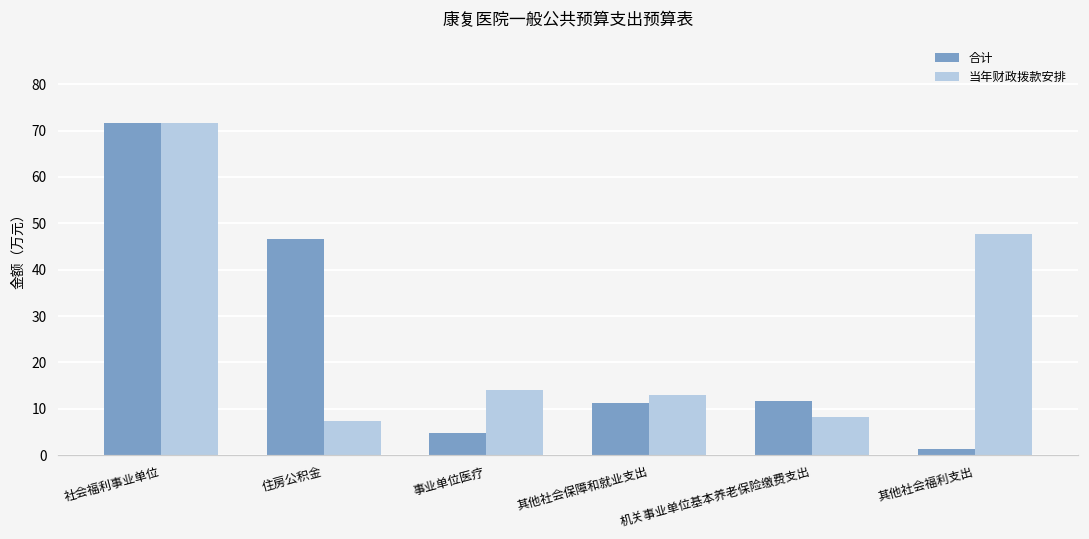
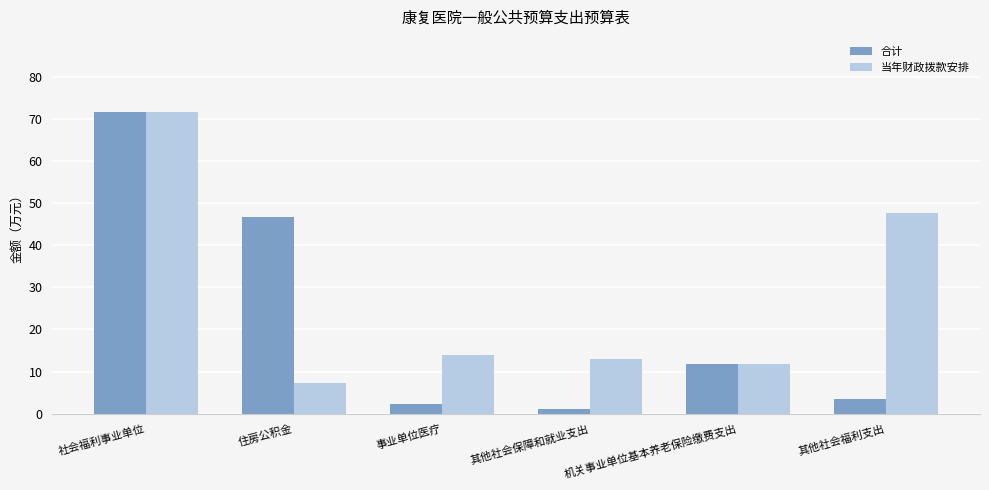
  {
    "合计": {
      "社会福利事业单位": 72,
      "住房公积金": 47,
-     "事业单位医疗": 5,
-     "其他社会保障和就业支出": 11,
+     "事业单位医疗": 2,
+     "其他社会保障和就业支出": 1,
      "机关事业单位基本养老保险缴费支出": 12,
-     "其他社会福利支出": 1
+     "其他社会福利支出": 3
    },
    "当年财政拨款安排": {
      "社会福利事业单位": 72,
      "住房公积金": 7,
      "事业单位医疗": 14,
      "其他社会保障和就业支出": 13,
-     "机关事业单位基本养老保险缴费支出": 8,
+     "机关事业单位基本养老保险缴费支出": 12,
      "其他社会福利支出": 48
    }
  }
